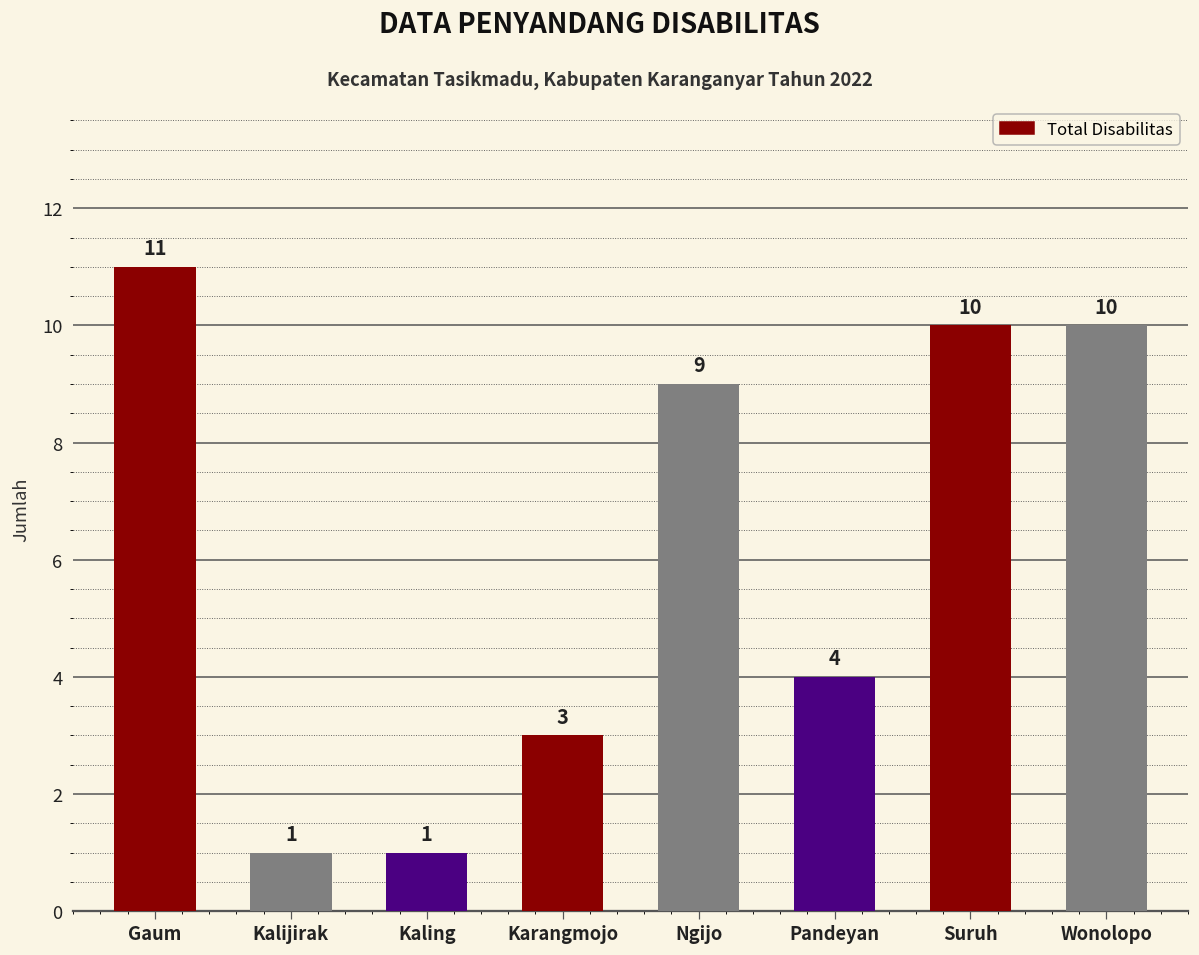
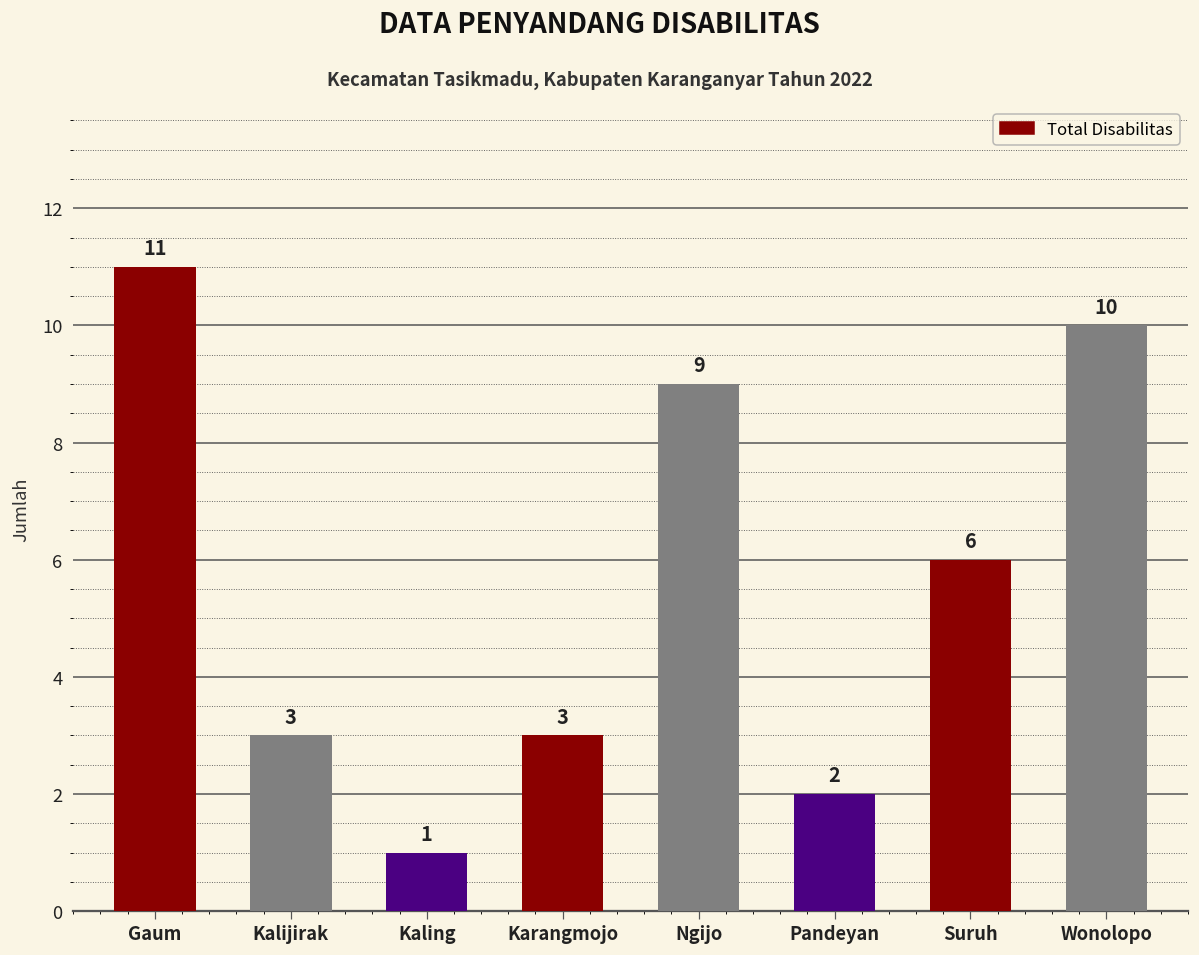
  {
    "Gaum": 11,
-   "Kalijirak": 1,
+   "Kalijirak": 3,
    "Kaling": 1,
    "Karangmojo": 3,
    "Ngijo": 9,
-   "Pandeyan": 4,
-   "Suruh": 10,
+   "Pandeyan": 2,
+   "Suruh": 6,
    "Wonolopo": 10
  }
